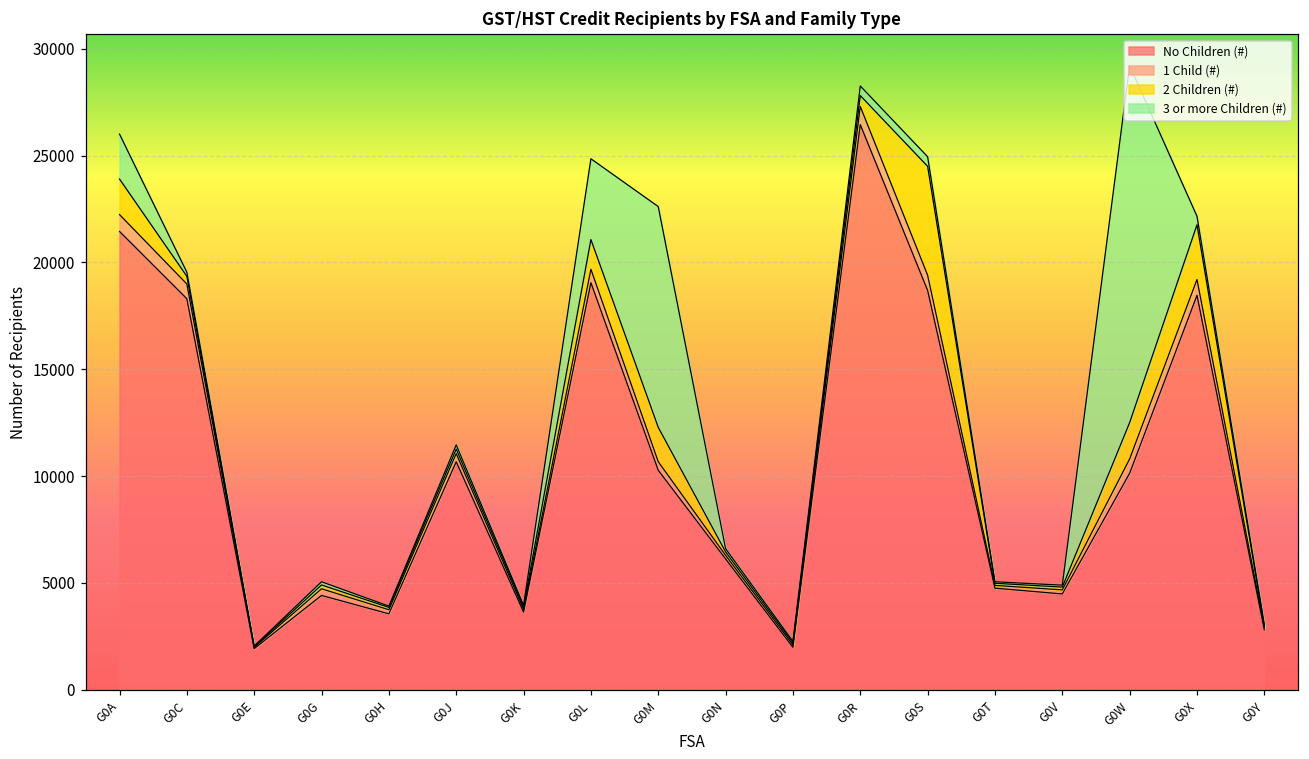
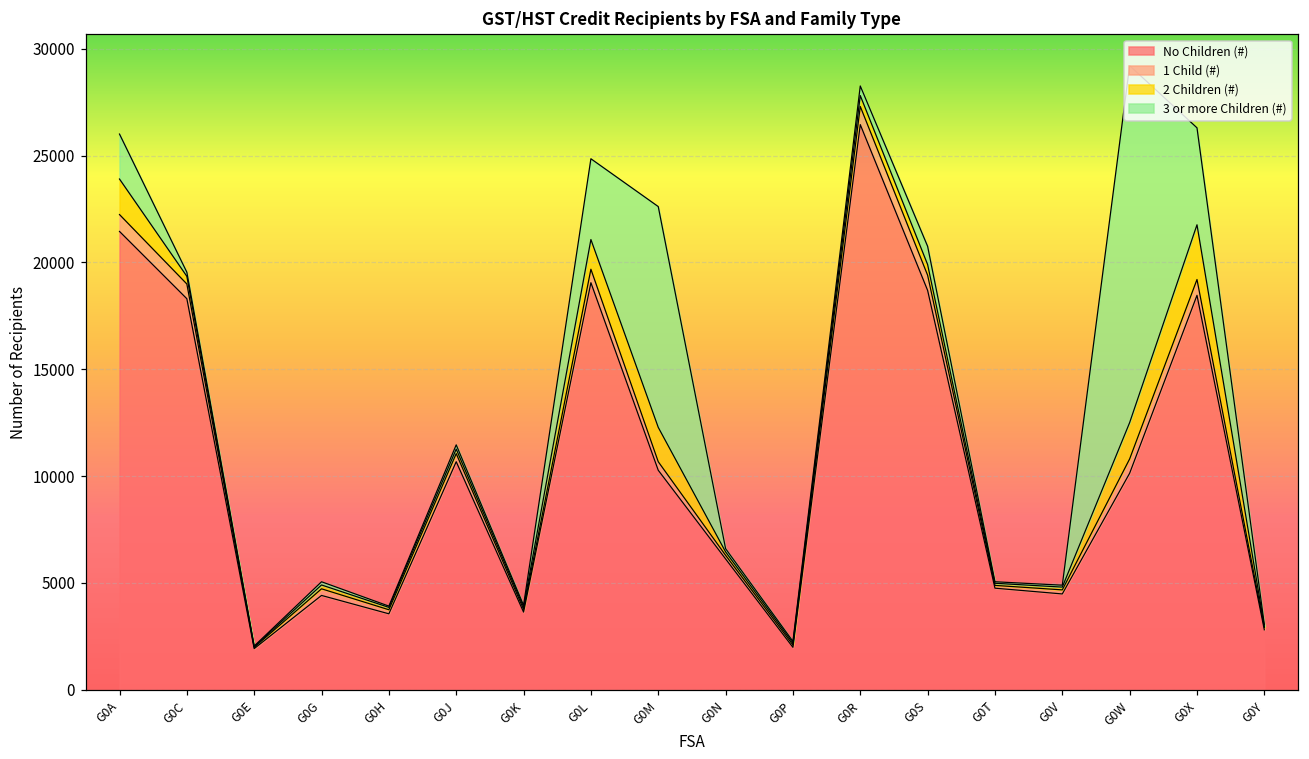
  {
    "2 Children (#)": {
      "G0A": 1700,
      "G0C": 400,
      "G0G": 200,
      "G0J": 200,
      "G0L": 1400,
      "G0M": 1600,
      "G0N": 200,
      "G0R": 500,
-     "G0S": 5100,
+     "G0S": 500,
      "G0W": 1700,
      "G0X": 2600
    },
    "3 or more Children (#)": {
      "G0A": 2100,
      "G0C": 200,
      "G0G": 200,
      "G0J": 200,
      "G0L": 3800,
      "G0M": 10300,
      "G0N": 200,
      "G0R": 500,
-     "G0S": 500,
-     "G0X": 400
+     "G0S": 900,
+     "G0X": 4500
    }
  }
